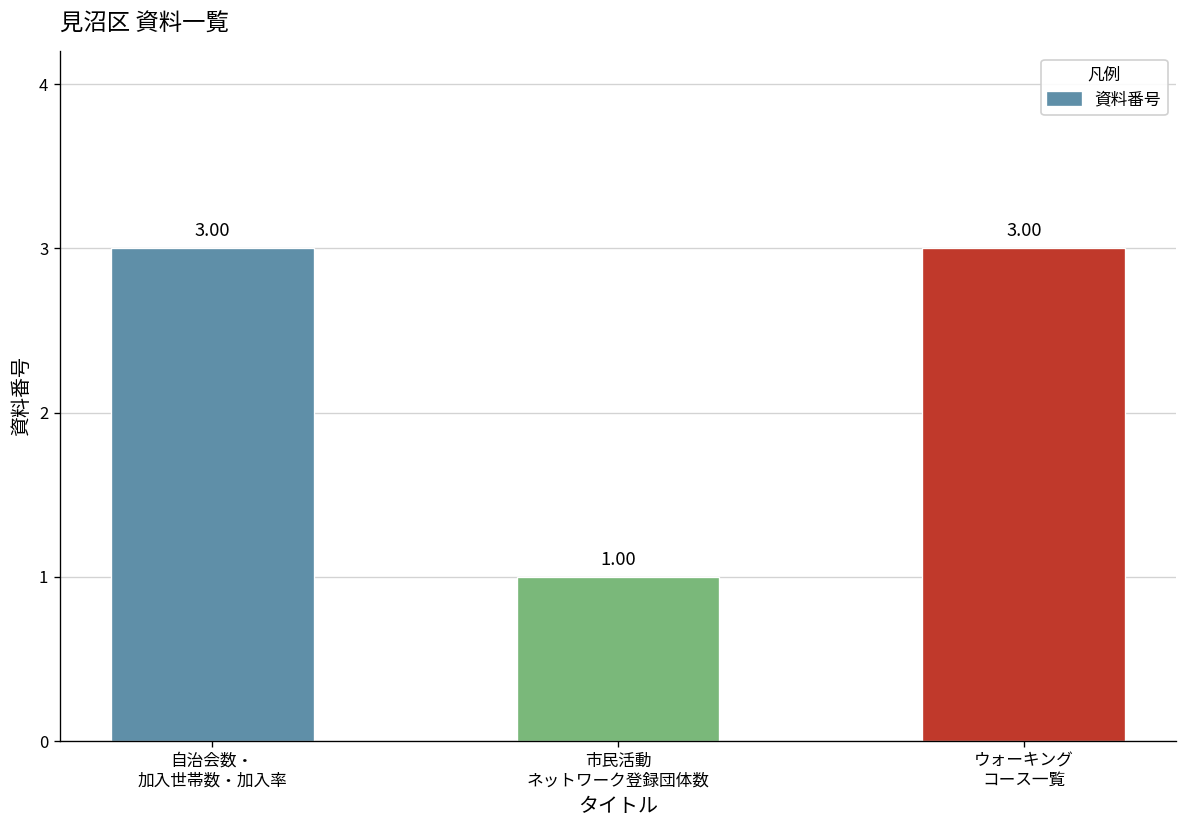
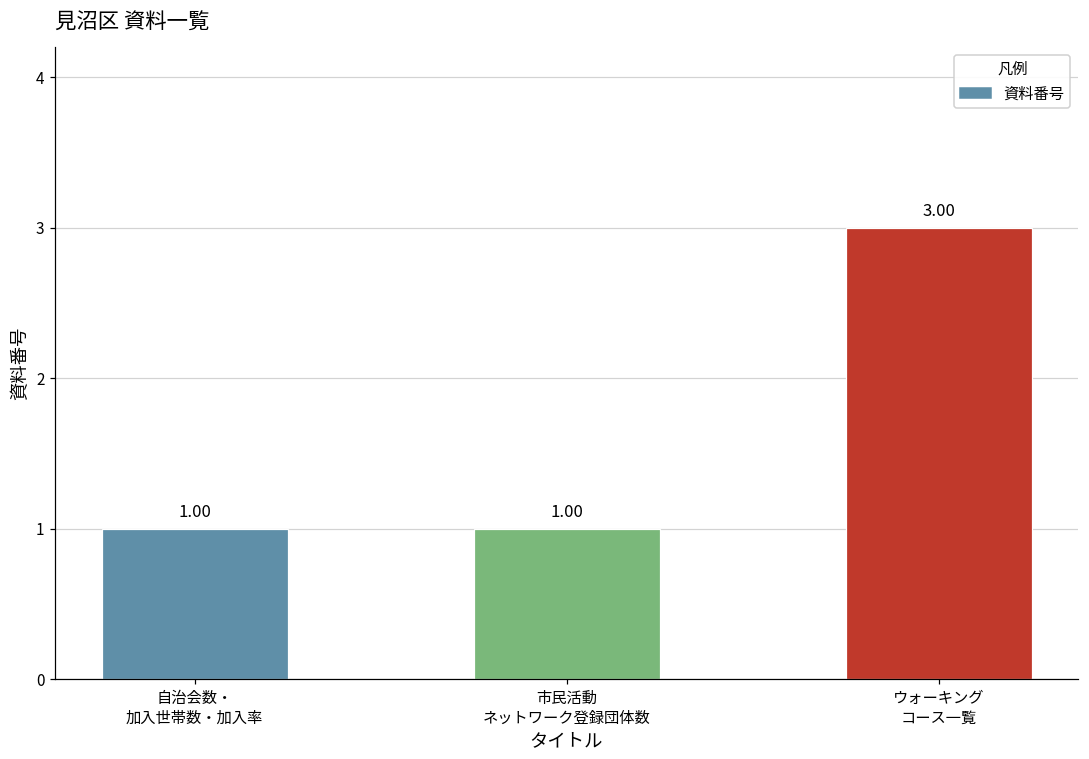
  {
-   "自治会数・ 加入世帯数・加入率": 3.00,
+   "自治会数・ 加入世帯数・加入率": 1.00,
    "市民活動 ネットワーク登録団体数": 1.00,
    "ウォーキング コース一覧": 3.00
  }
